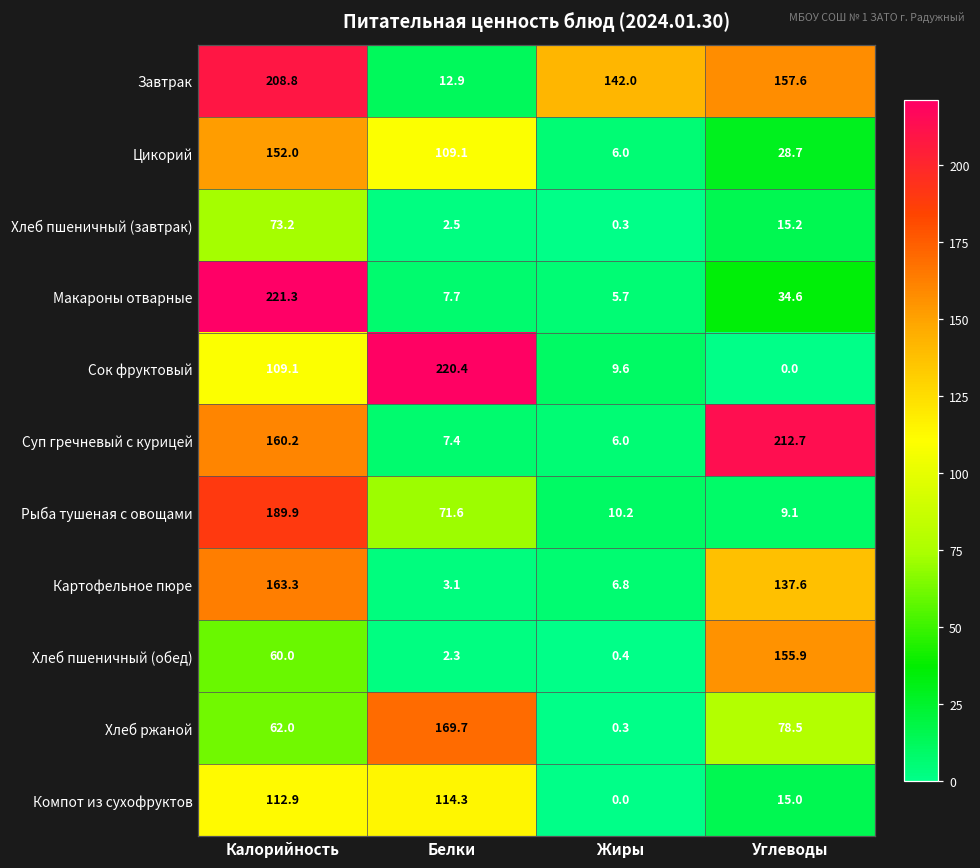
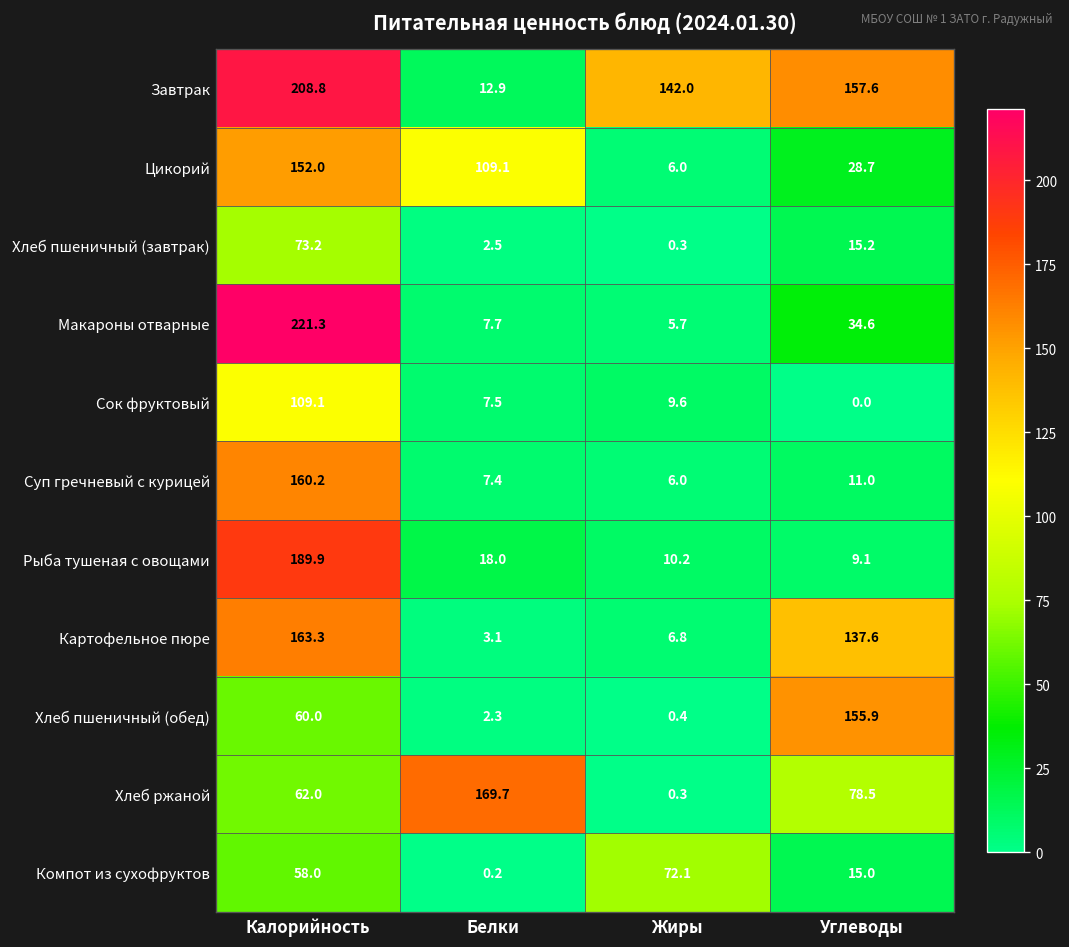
  {
    "Завтрак": {
      "Калорийность": 208.8,
      "Белки": 12.9,
      "Жиры": 142.0,
      "Углеводы": 157.6
    },
    "Цикорий": {
      "Калорийность": 152.0,
      "Белки": 109.1,
      "Жиры": 6.0,
      "Углеводы": 28.7
    },
    "Хлеб пшеничный (завтрак)": {
      "Калорийность": 73.2,
      "Белки": 2.5,
      "Жиры": 0.3,
      "Углеводы": 15.2
    },
    "Макароны отварные": {
      "Калорийность": 221.3,
      "Белки": 7.7,
      "Жиры": 5.7,
      "Углеводы": 34.6
    },
    "Сок фруктовый": {
      "Калорийность": 109.1,
-     "Белки": 220.4,
+     "Белки": 7.5,
      "Жиры": 9.6,
      "Углеводы": 0.0
    },
    "Суп гречневый с курицей": {
      "Калорийность": 160.2,
      "Белки": 7.4,
      "Жиры": 6.0,
-     "Углеводы": 212.7
+     "Углеводы": 11.0
    },
    "Рыба тушеная с овощами": {
      "Калорийность": 189.9,
-     "Белки": 71.6,
+     "Белки": 18.0,
      "Жиры": 10.2,
      "Углеводы": 9.1
    },
    "Картофельное пюре": {
      "Калорийность": 163.3,
      "Белки": 3.1,
      "Жиры": 6.8,
      "Углеводы": 137.6
    },
    "Хлеб пшеничный (обед)": {
      "Калорийность": 60.0,
      "Белки": 2.3,
      "Жиры": 0.4,
      "Углеводы": 155.9
    },
    "Хлеб ржаной": {
      "Калорийность": 62.0,
      "Белки": 169.7,
      "Жиры": 0.3,
      "Углеводы": 78.5
    },
    "Компот из сухофруктов": {
-     "Калорийность": 112.9,
-     "Белки": 114.3,
-     "Жиры": 0.0,
+     "Калорийность": 58.0,
+     "Белки": 0.2,
+     "Жиры": 72.1,
      "Углеводы": 15.0
    }
  }
